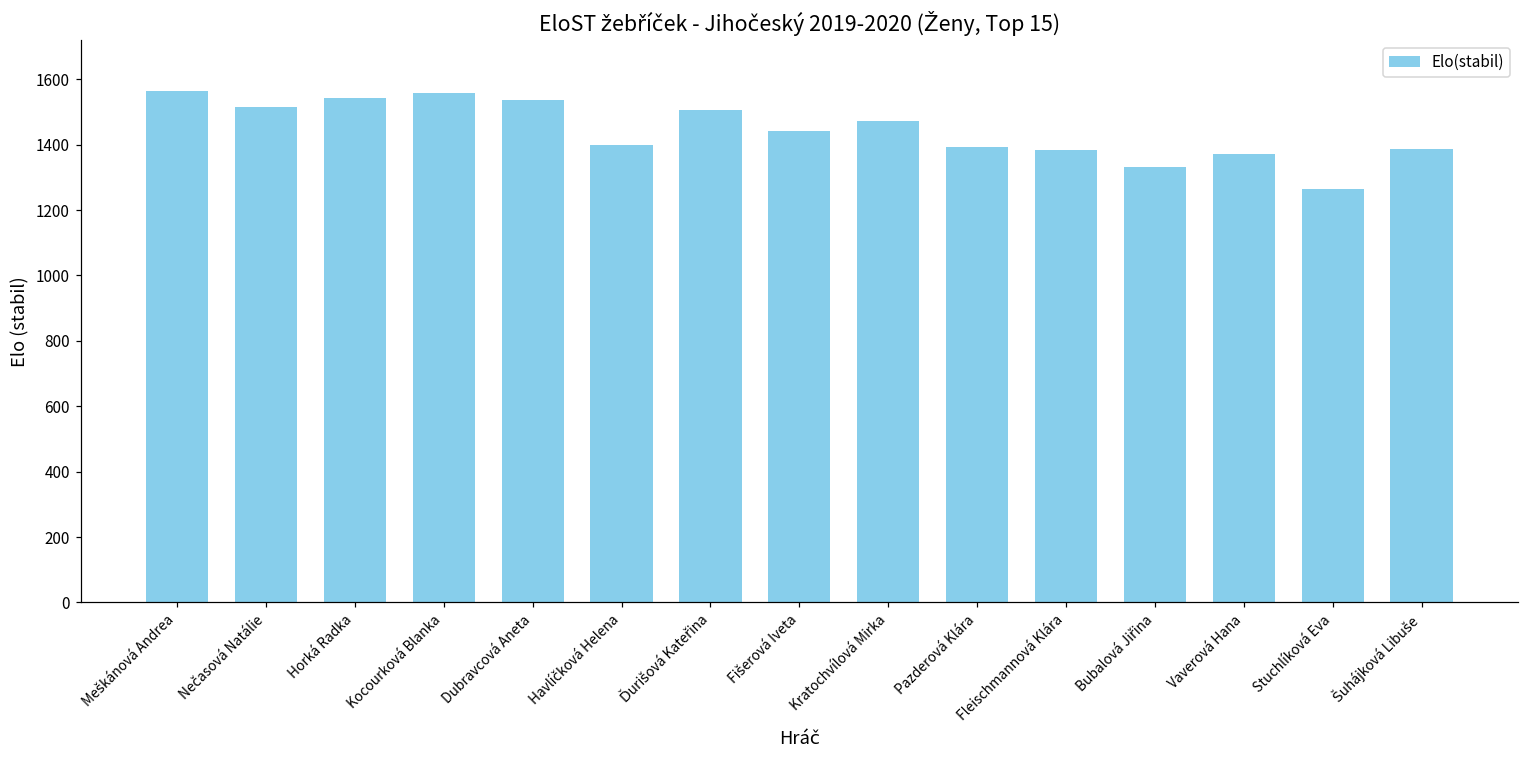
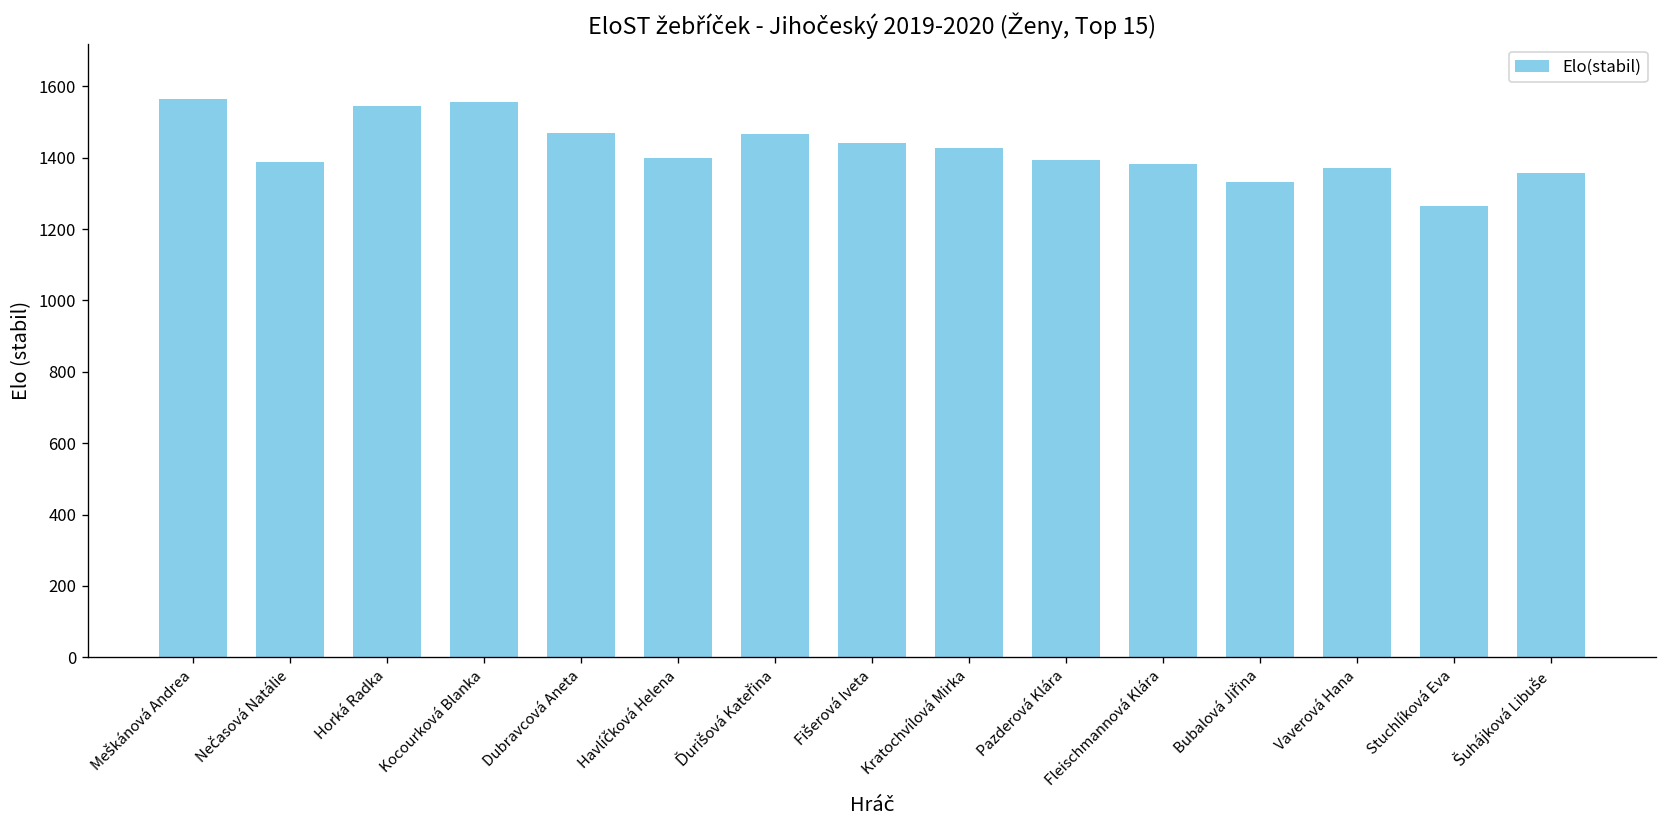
  {
    "Meškánová Andrea": 1560,
-   "Nečasová Natálie": 1510,
+   "Nečasová Natálie": 1390,
    "Horká Radka": 1540,
    "Kocourková Blanka": 1560,
-   "Dubravcová Aneta": 1540,
+   "Dubravcová Aneta": 1470,
    "Havlíčková Helena": 1400,
-   "Ďurišová Kateřina": 1500,
+   "Ďurišová Kateřina": 1470,
    "Fišerová Iveta": 1440,
-   "Kratochvílová Mirka": 1470,
+   "Kratochvílová Mirka": 1430,
    "Pazderová Klára": 1390,
    "Fleischmannová Klára": 1380,
    "Bubalová Jiřina": 1330,
    "Vaverová Hana": 1370,
    "Stuchlíková Eva": 1260,
-   "Šuhájková Libuše": 1390
+   "Šuhájková Libuše": 1360
  }
